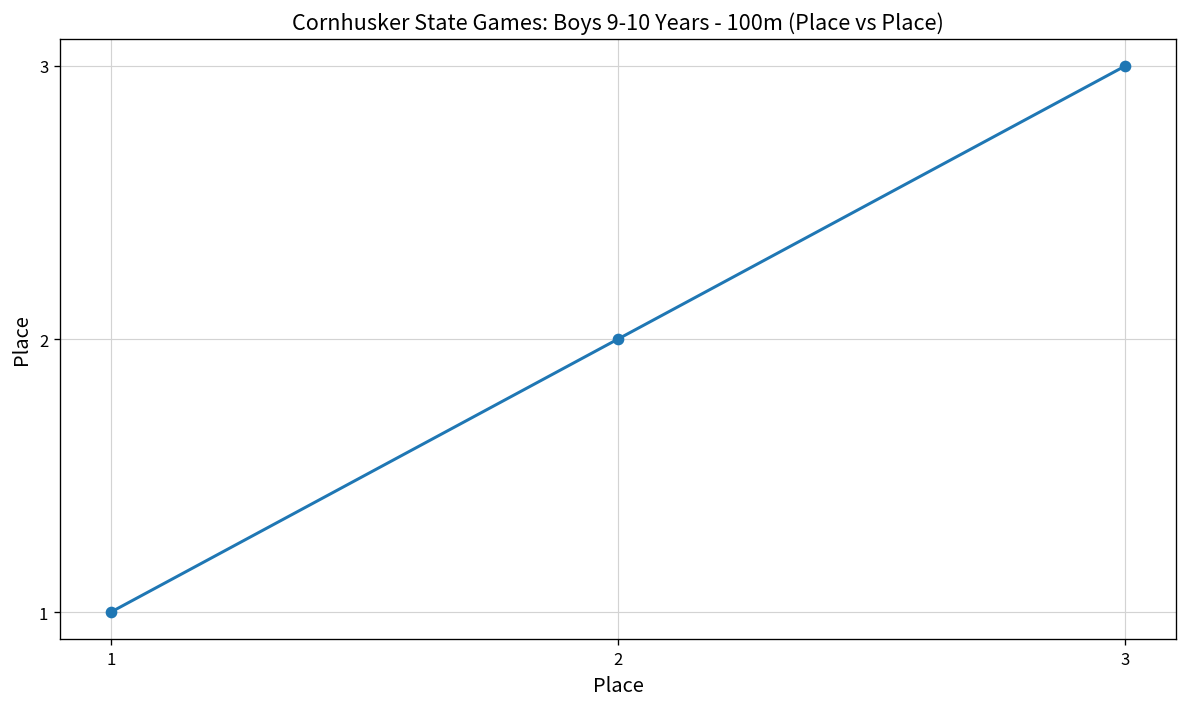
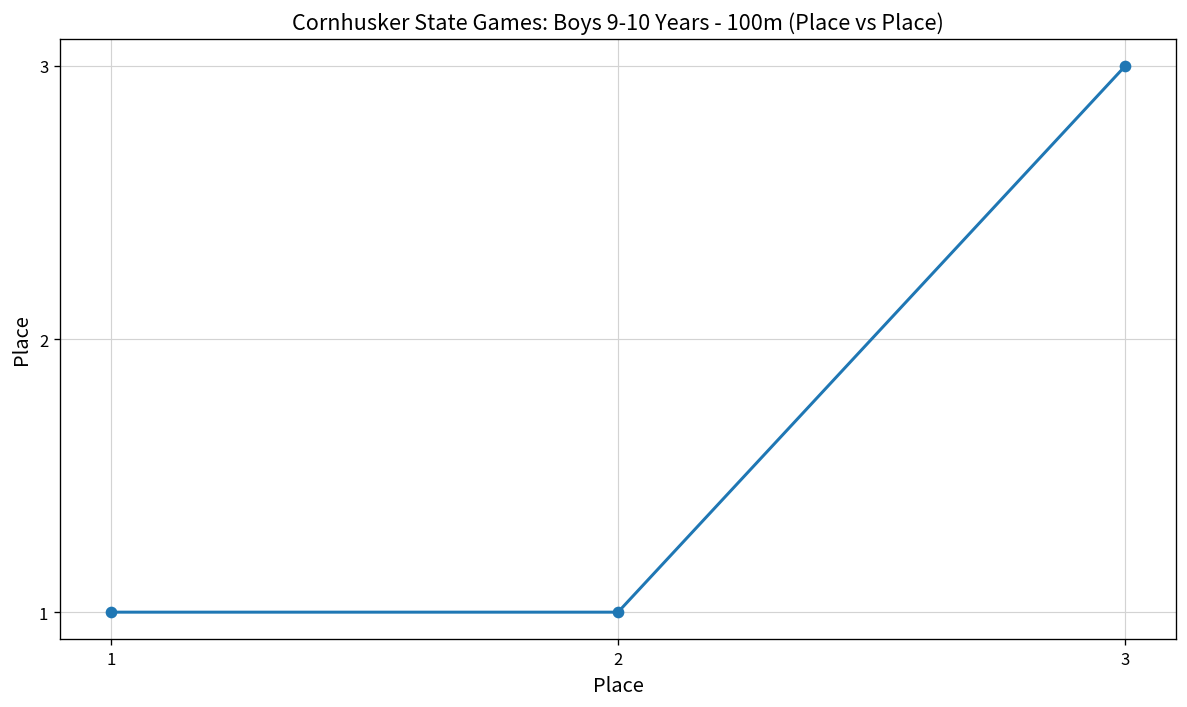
  {
    "1": 1,
-   "2": 2,
+   "2": 1,
    "3": 3
  }
